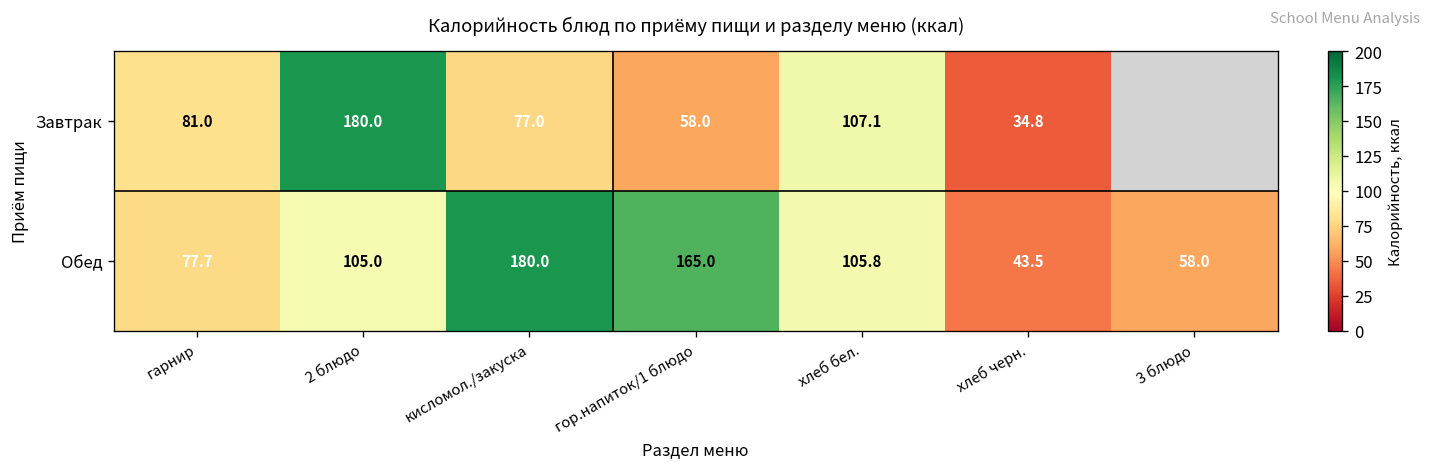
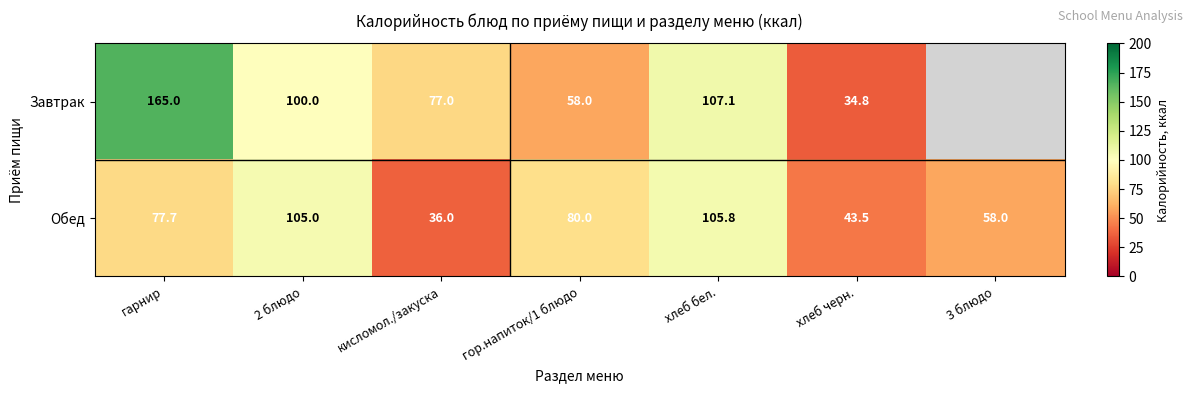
  {
    "Завтрак": {
-     "гарнир": 81.0,
-     "2 блюдо": 180.0,
+     "гарнир": 165.0,
+     "2 блюдо": 100.0,
      "кисломол./закуска": 77.0,
      "гор.напиток/1 блюдо": 58.0,
      "хлеб бел.": 107.1,
      "хлеб черн.": 34.8
    },
    "Обед": {
      "гарнир": 77.7,
      "2 блюдо": 105.0,
-     "кисломол./закуска": 180.0,
-     "гор.напиток/1 блюдо": 165.0,
+     "кисломол./закуска": 36.0,
+     "гор.напиток/1 блюдо": 80.0,
      "хлеб бел.": 105.8,
      "хлеб черн.": 43.5,
      "3 блюдо": 58.0
    }
  }
